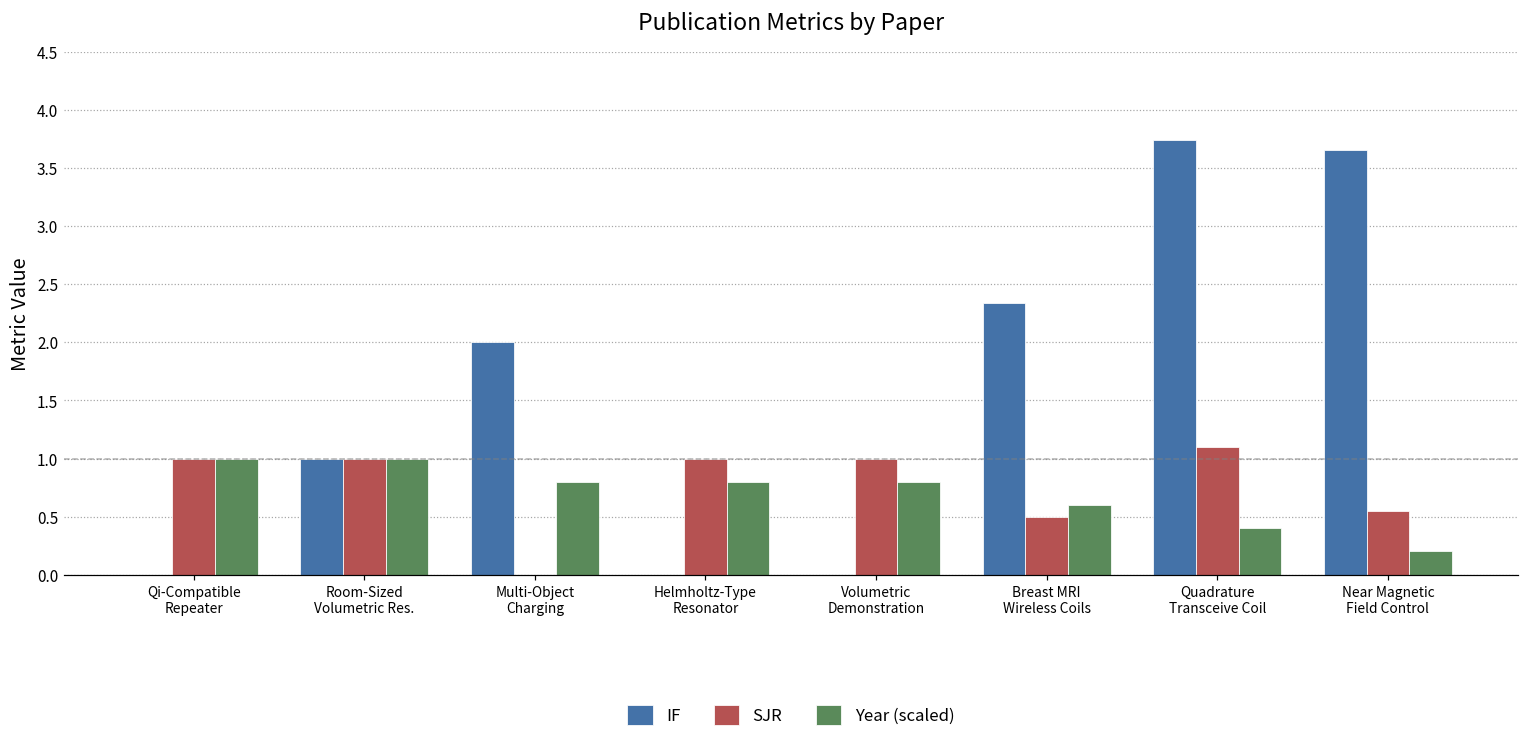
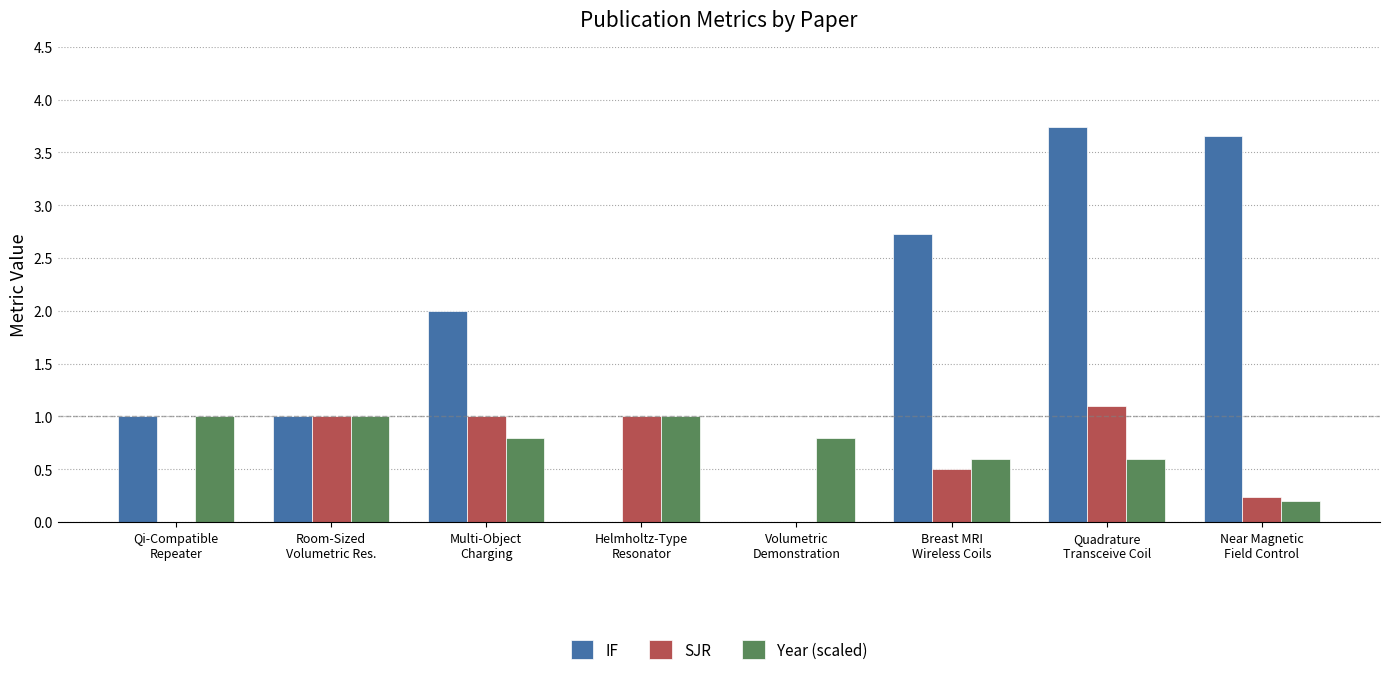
  {
    "IF": {
-     "Qi-Compatible Repeater": 0,
+     "Qi-Compatible Repeater": 1,
      "Room-Sized Volumetric Res.": 1.00,
      "Multi-Object Charging": 2.00,
      "Helmholtz-Type Resonator": 0.00,
      "Volumetric Demonstration": 0.00,
-     "Breast MRI Wireless Coils": 2.34,
+     "Breast MRI Wireless Coils": 2.73,
      "Quadrature Transceive Coil": 3.74,
      "Near Magnetic Field Control": 3.66
    },
    "SJR": {
-     "Qi-Compatible Repeater": 1,
+     "Qi-Compatible Repeater": 0,
      "Room-Sized Volumetric Res.": 1.00,
-     "Multi-Object Charging": 0,
+     "Multi-Object Charging": 1,
      "Helmholtz-Type Resonator": 1.00,
-     "Volumetric Demonstration": 1,
+     "Volumetric Demonstration": 0,
      "Breast MRI Wireless Coils": 0.50,
      "Quadrature Transceive Coil": 1.10,
-     "Near Magnetic Field Control": 0.55
+     "Near Magnetic Field Control": 0.24
    },
    "Year (scaled)": {
      "Qi-Compatible Repeater": 1.00,
      "Room-Sized Volumetric Res.": 1.00,
      "Multi-Object Charging": 0.80,
-     "Helmholtz-Type Resonator": 0.80,
+     "Helmholtz-Type Resonator": 1.00,
      "Volumetric Demonstration": 0.80,
      "Breast MRI Wireless Coils": 0.60,
-     "Quadrature Transceive Coil": 0.40,
+     "Quadrature Transceive Coil": 0.60,
      "Near Magnetic Field Control": 0.20
    }
  }
